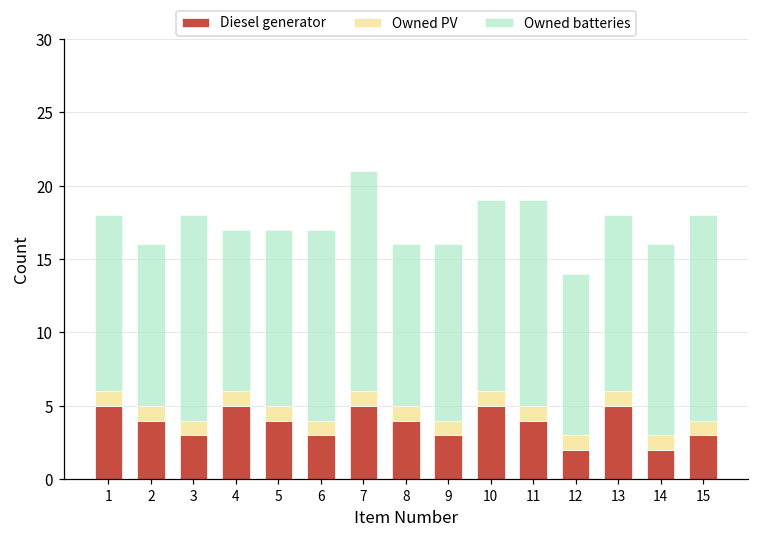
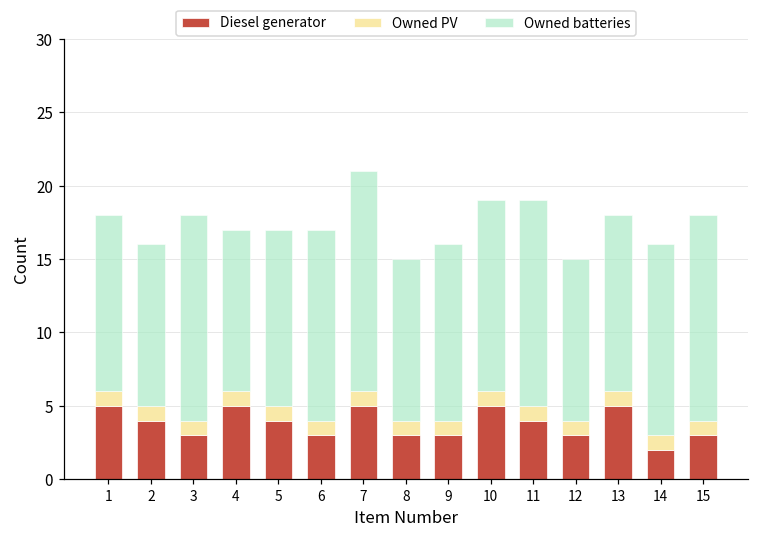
  {
    "Diesel generator": {
      "1": 5,
      "2": 4,
      "3": 3,
      "4": 5,
      "5": 4,
      "6": 3,
      "7": 5,
-     "8": 4,
+     "8": 3,
      "9": 3,
      "10": 5,
      "11": 4,
-     "12": 2,
+     "12": 3,
      "13": 5,
      "14": 2,
      "15": 3
    },
    "Owned PV": {
      "1": 1,
      "2": 1,
      "3": 1,
      "4": 1,
      "5": 1,
      "6": 1,
      "7": 1,
      "8": 1,
      "9": 1,
      "10": 1,
      "11": 1,
      "12": 1,
      "13": 1,
      "14": 1,
      "15": 1
    },
    "Owned batteries": {
      "1": 12,
      "2": 11,
      "3": 14,
      "4": 11,
      "5": 12,
      "6": 13,
      "7": 15,
      "8": 11,
      "9": 12,
      "10": 13,
      "11": 14,
      "12": 11,
      "13": 12,
      "14": 13,
      "15": 14
    }
  }
